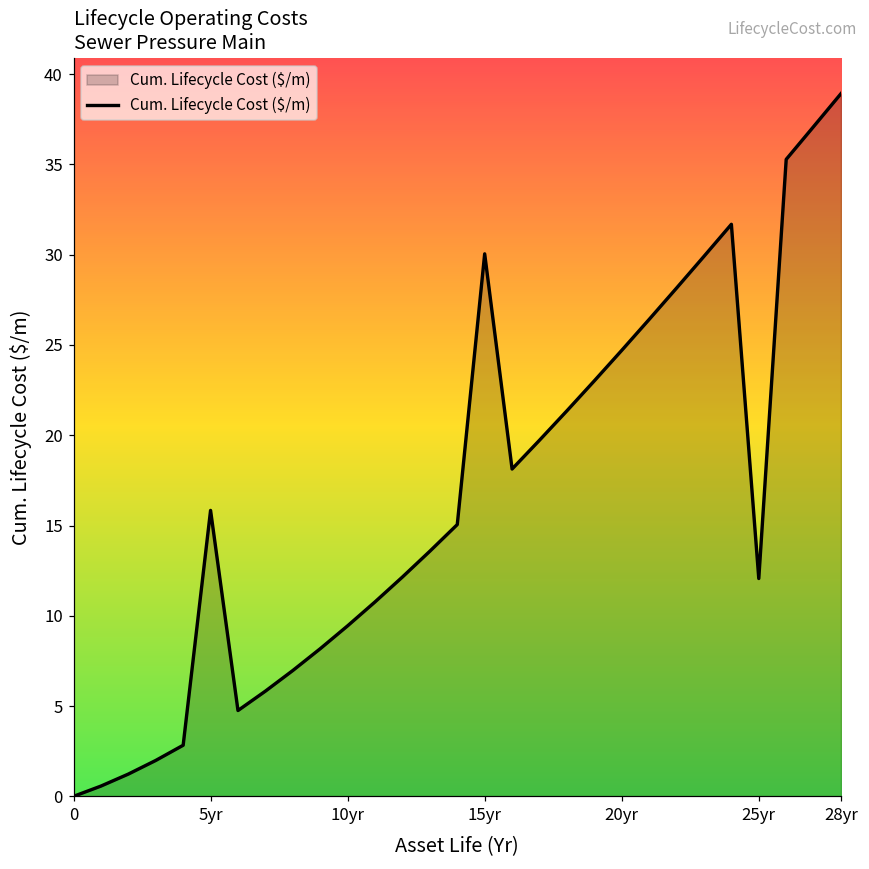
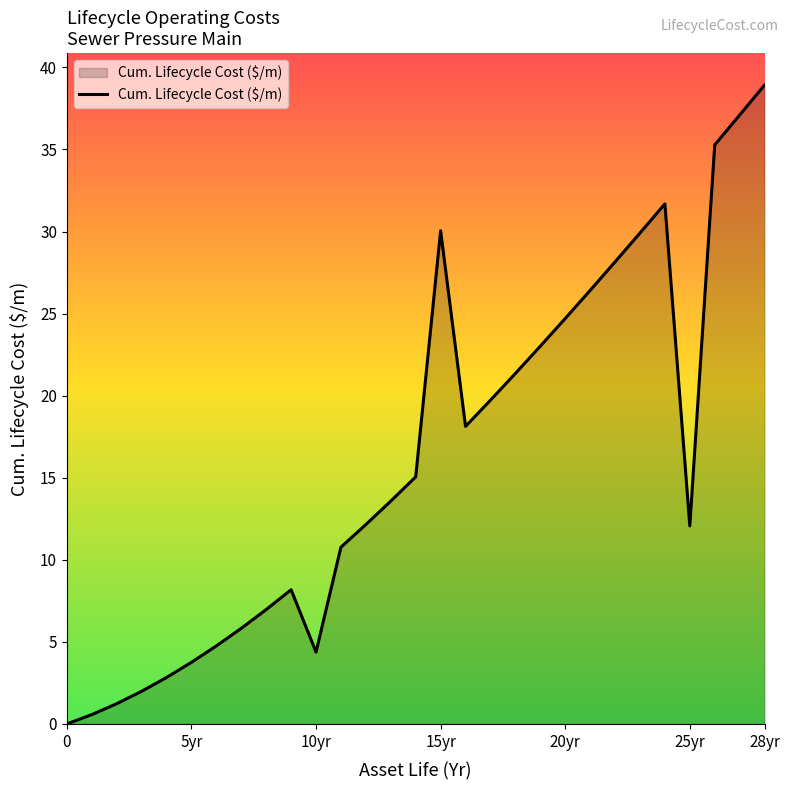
  {
    "0": 0.0,
-   "5yr": 15.8,
-   "10yr": 9.4,
+   "5yr": 3.8,
+   "10yr": 4.4,
    "15yr": 30.0,
    "20yr": 24.7,
    "25yr": 12.1,
    "28yr": 38.9
  }
